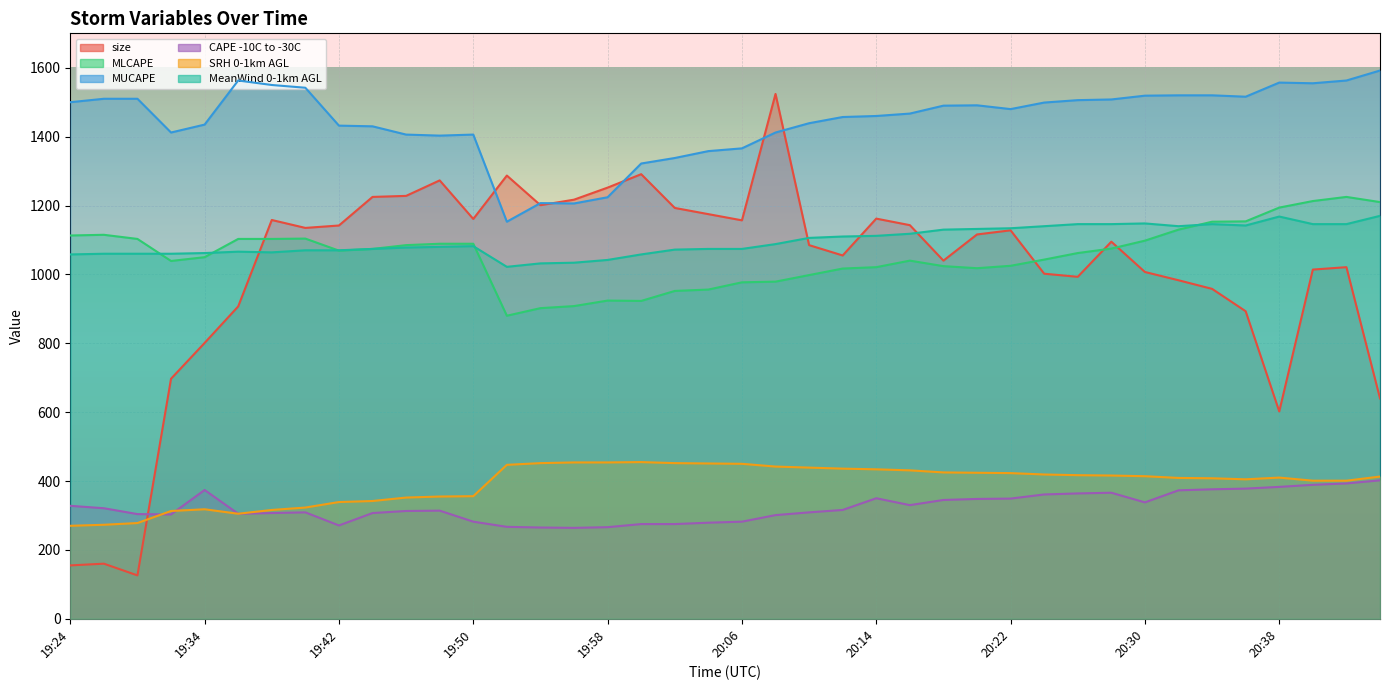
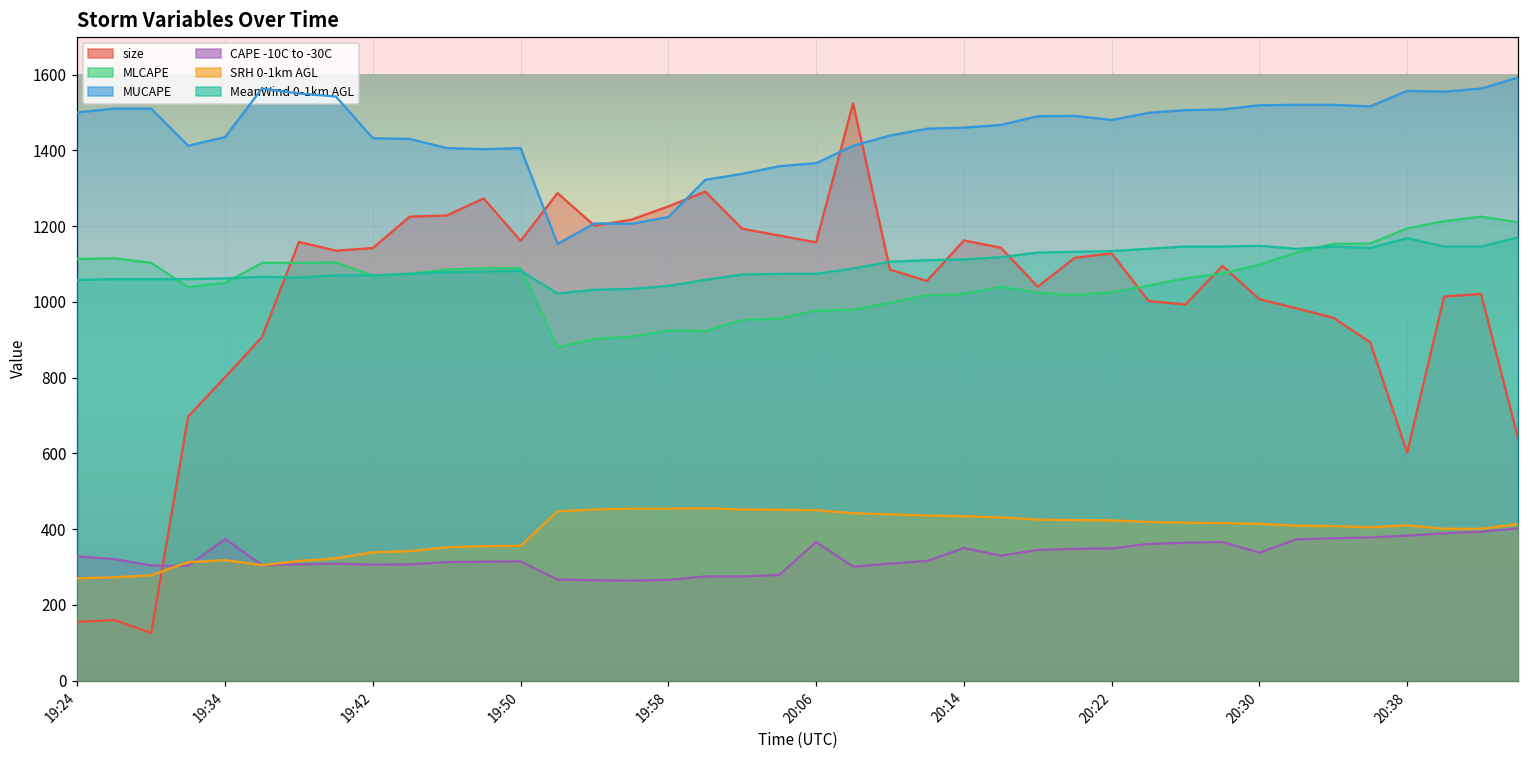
  {
    "CAPE -10C to -30C": {
      "19:24": 330,
      "19:34": 370,
-     "19:42": 270,
-     "19:50": 280,
+     "19:42": 310,
+     "19:50": 320,
      "19:58": 270,
-     "20:06": 280,
+     "20:06": 370,
      "20:14": 350,
      "20:22": 350,
      "20:30": 340,
      "20:38": 380
    }
  }
